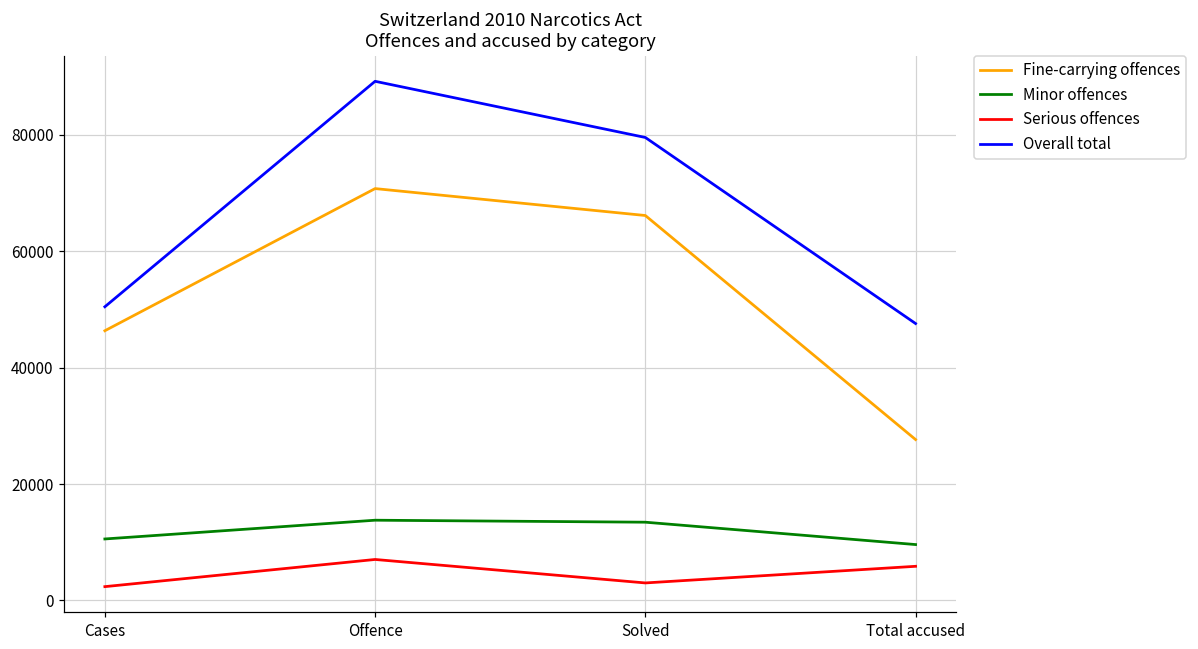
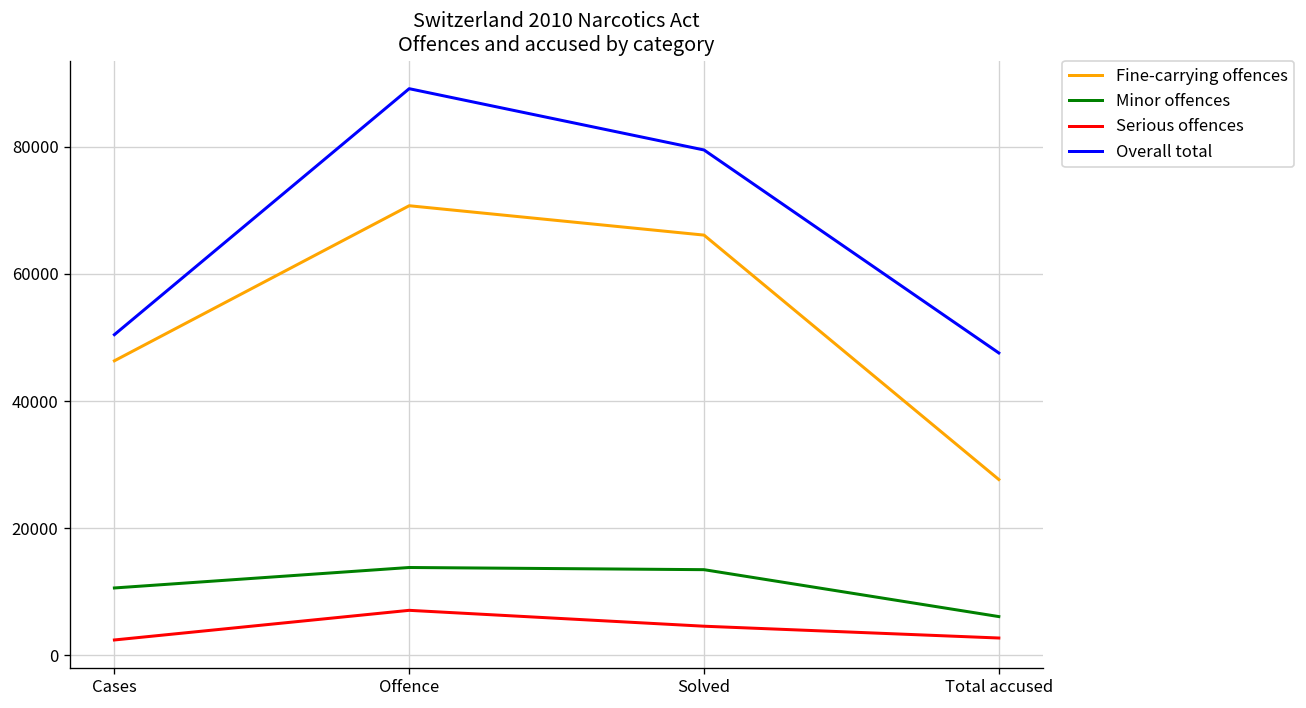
  {
    "Fine-carrying offences": {
      "Cases": 46000,
      "Offence": 71000,
      "Solved": 66000,
      "Total accused": 28000
    },
    "Minor offences": {
      "Cases": 11000,
      "Offence": 14000,
      "Solved": 13000,
-     "Total accused": 10000
+     "Total accused": 6000
    },
    "Serious offences": {
      "Cases": 2000,
      "Offence": 7000,
-     "Solved": 3000,
-     "Total accused": 6000
+     "Solved": 5000,
+     "Total accused": 3000
    },
    "Overall total": {
      "Cases": 50000,
      "Offence": 89000,
      "Solved": 80000,
      "Total accused": 48000
    }
  }
